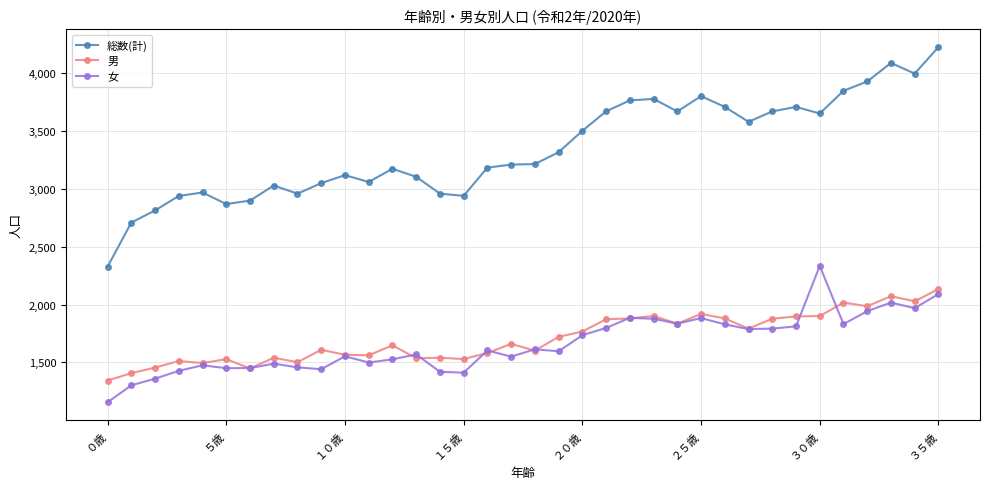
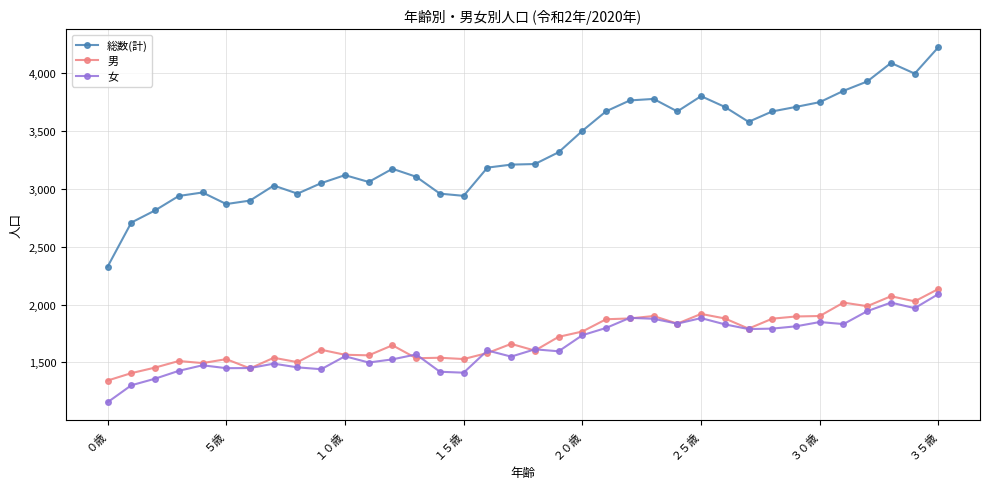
  {
    "総数(計)": {
      "０歳": "2,330",
      "５歳": "2,870",
      "１０歳": "3,120",
      "１５歳": "2,940",
      "２０歳": "3,500",
      "２５歳": "3,800",
-     "３０歳": "3,650",
+     "３０歳": "3,750",
      "３５歳": "4,230"
    },
    "男": {
      "０歳": "1,340",
      "５歳": "1,530",
      "１５歳": "1,530",
      "２０歳": "1,770",
      "２５歳": "1,920",
      "３０歳": "1,900",
      "３５歳": "2,140"
    },
    "女": {
      "０歳": "1,160",
      "５歳": "1,450",
      "１５歳": "1,410",
      "２０歳": "1,740",
      "２５歳": "1,880",
-     "３０歳": "2,330",
+     "３０歳": "1,850",
      "３５歳": "2,090"
    }
  }
